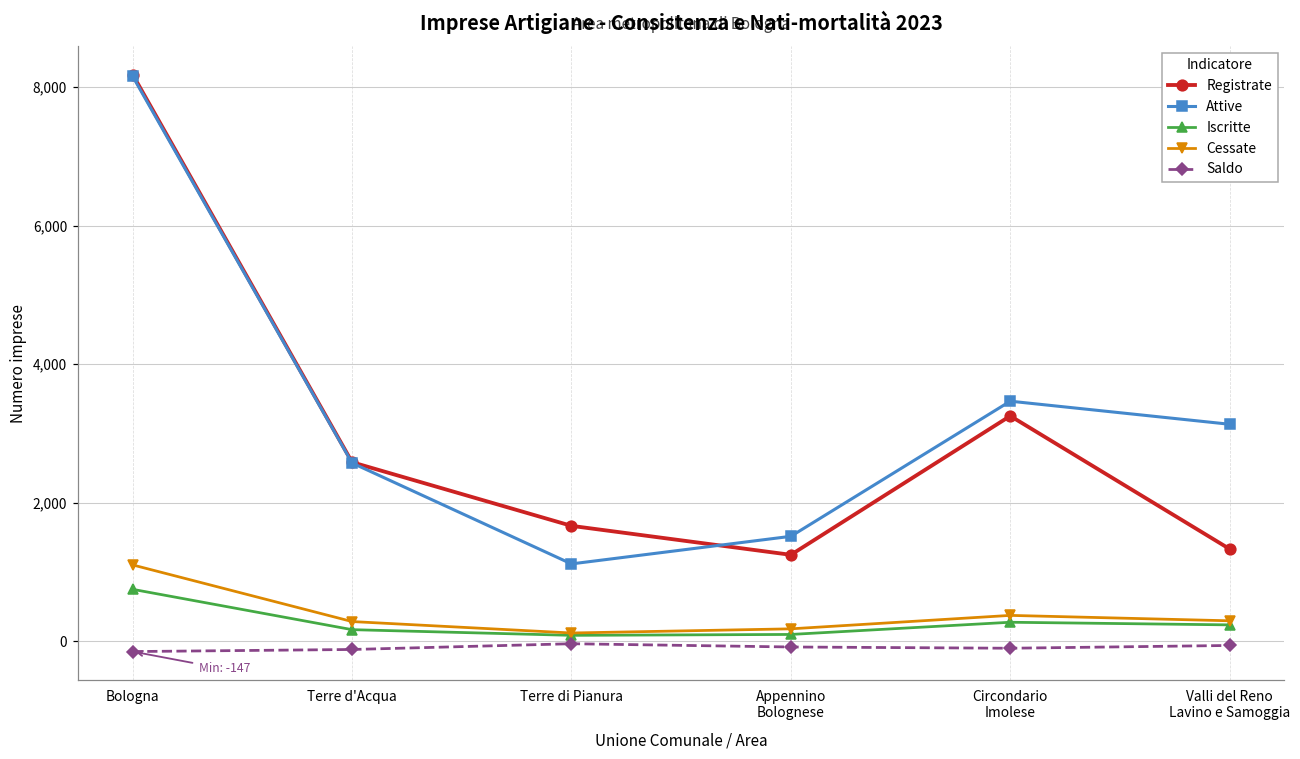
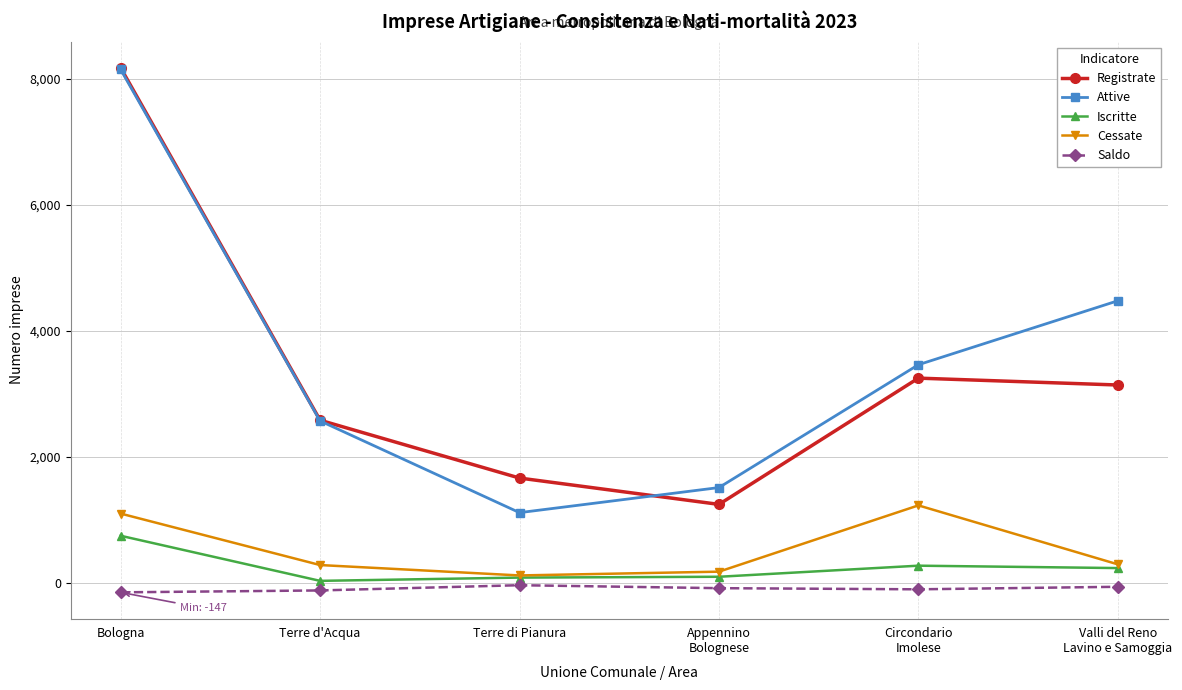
  {
    "Registrate": {
      "Terre di Pianura": "1,700",
      "Appennino Bolognese": "1,200",
      "Circondario Imolese": "3,300",
-     "Valli del Reno Lavino e Samoggia": "1,300"
+     "Valli del Reno Lavino e Samoggia": "3,100"
    },
    "Attive": {
      "Terre di Pianura": "1,100",
      "Appennino Bolognese": "1,500",
      "Circondario Imolese": "3,500",
-     "Valli del Reno Lavino e Samoggia": "3,100"
+     "Valli del Reno Lavino e Samoggia": "4,500"
    },
    "Iscritte": {
      "Bologna": "800",
-     "Terre d'Acqua": "200",
+     "Terre d'Acqua": "0",
      "Appennino Bolognese": "100",
      "Circondario Imolese": "300",
      "Valli del Reno Lavino e Samoggia": "200"
    },
    "Cessate": {
      "Bologna": "1,100",
      "Terre d'Acqua": "300",
      "Appennino Bolognese": "200",
-     "Circondario Imolese": "400",
+     "Circondario Imolese": "1,200",
      "Valli del Reno Lavino e Samoggia": "300"
    },
    "Saldo": {
      "Bologna": "-147"
    }
  }
